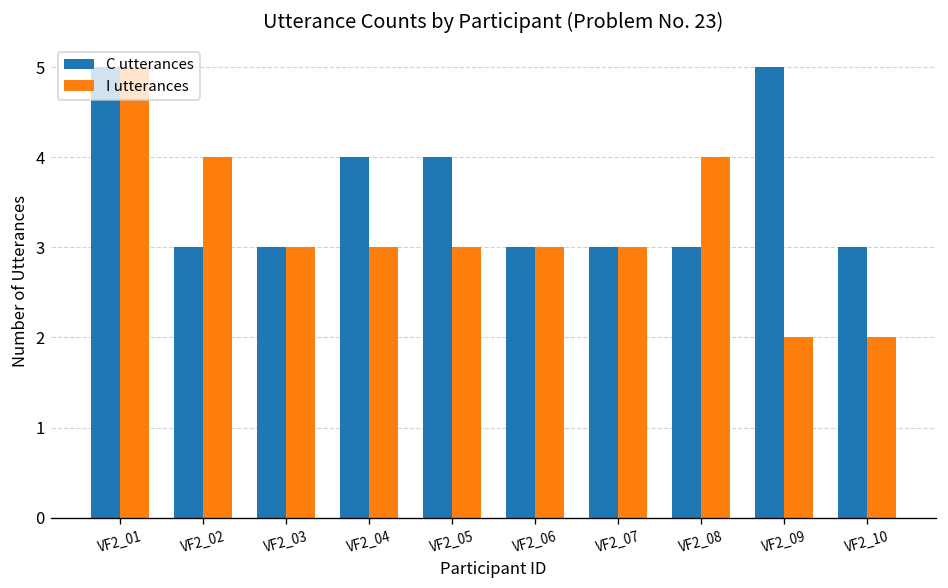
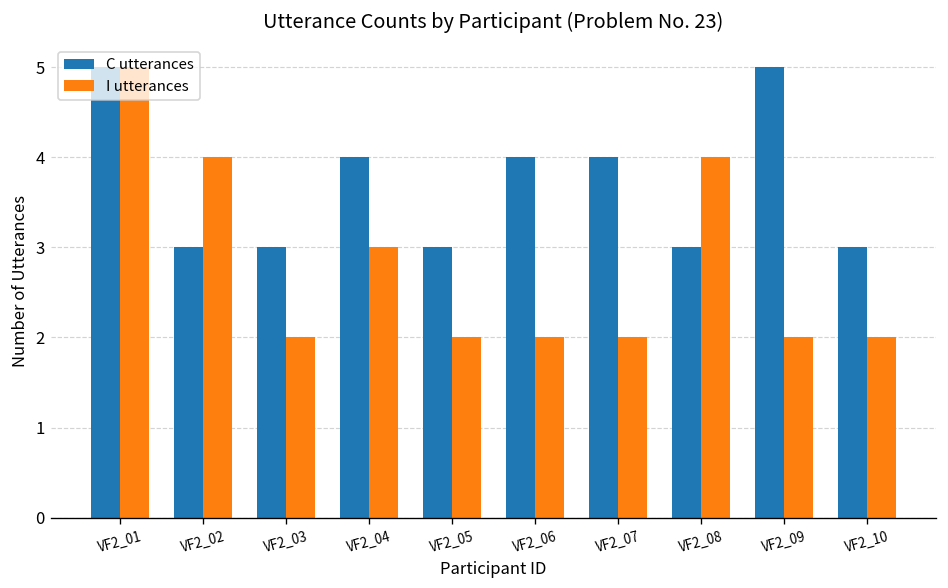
  {
    "C utterances": {
      "VF2_02": 3,
      "VF2_03": 3,
      "VF2_04": 4,
-     "VF2_05": 4,
-     "VF2_06": 3,
-     "VF2_07": 3,
+     "VF2_05": 3,
+     "VF2_06": 4,
+     "VF2_07": 4,
      "VF2_08": 3,
      "VF2_09": 5,
      "VF2_10": 3
    },
    "I utterances": {
      "VF2_02": 4,
-     "VF2_03": 3,
+     "VF2_03": 2,
      "VF2_04": 3,
-     "VF2_05": 3,
-     "VF2_06": 3,
-     "VF2_07": 3,
+     "VF2_05": 2,
+     "VF2_06": 2,
+     "VF2_07": 2,
      "VF2_08": 4,
      "VF2_09": 2,
      "VF2_10": 2
    }
  }
